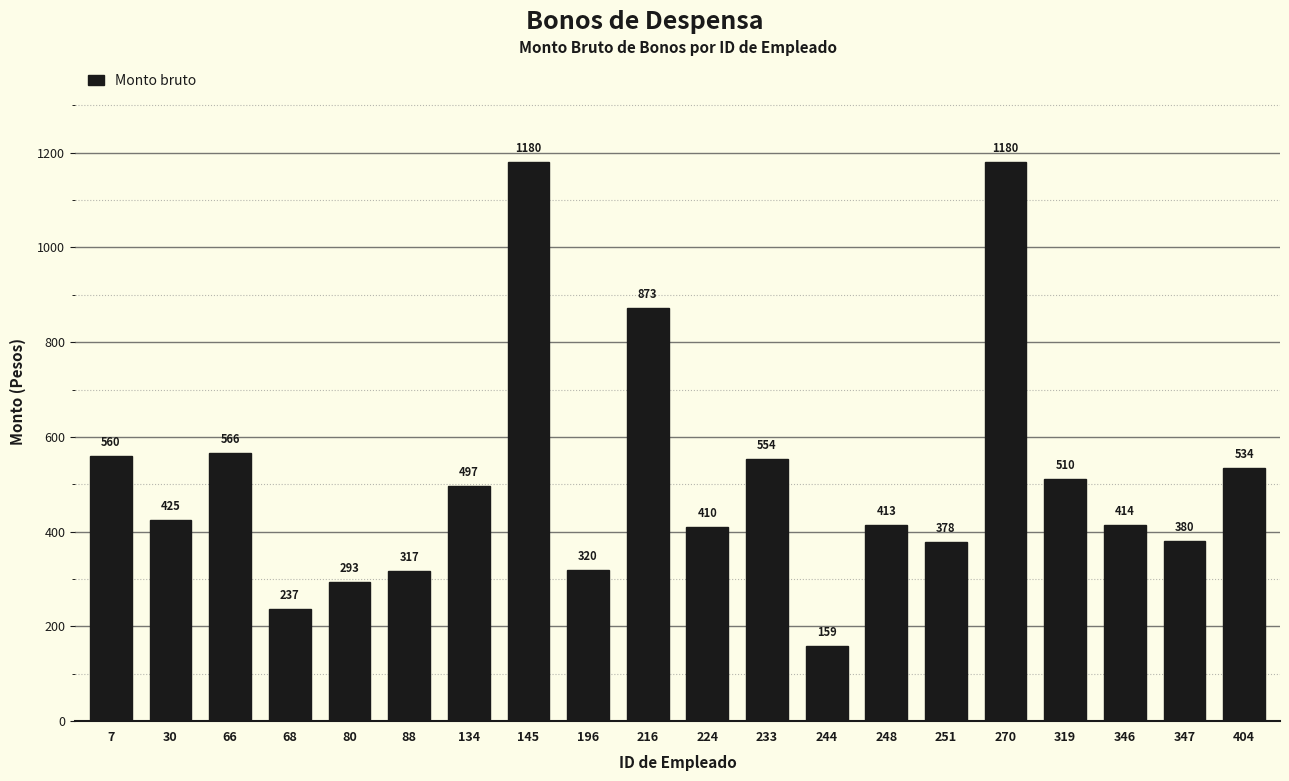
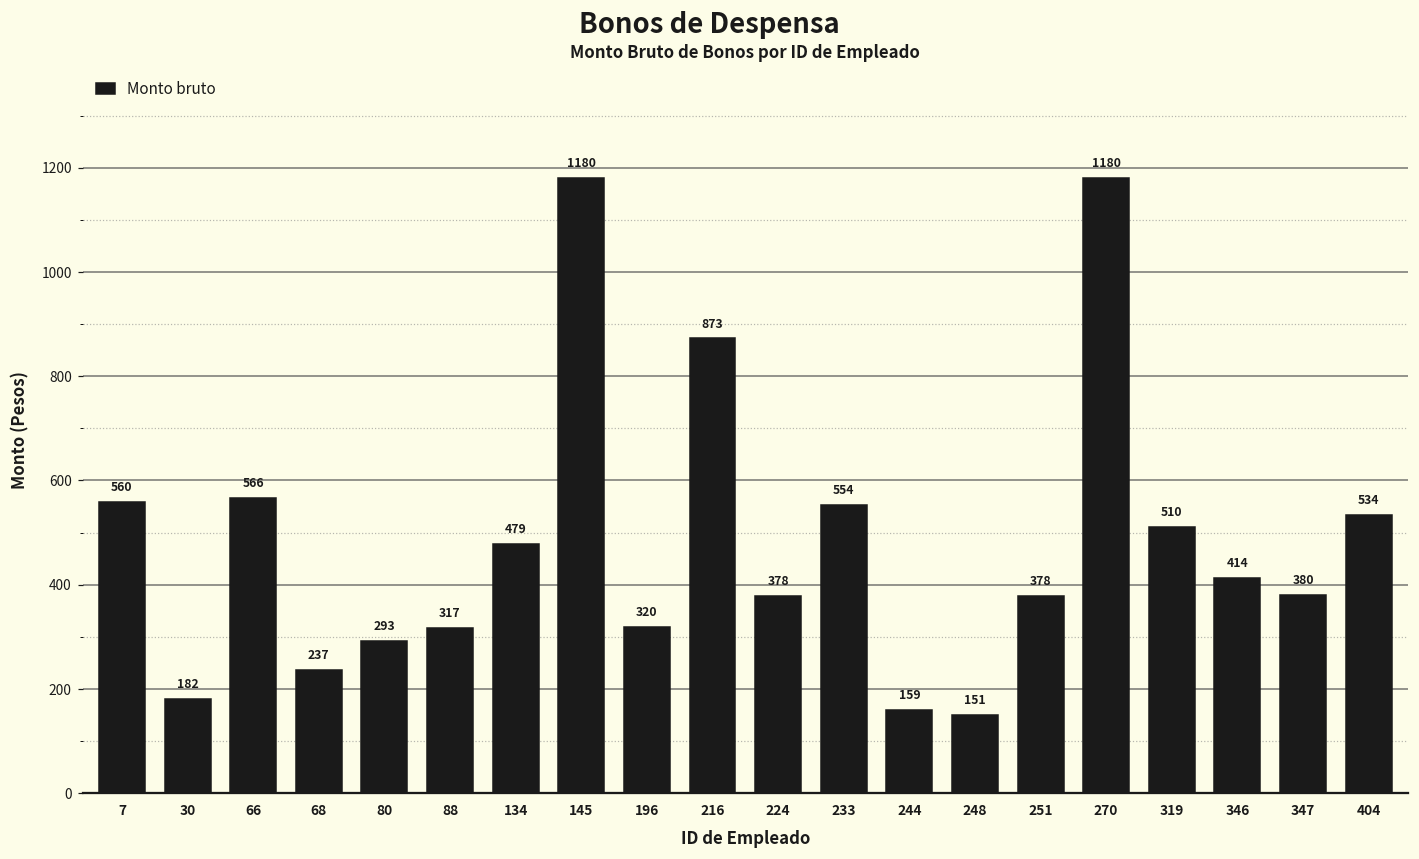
  {
    "7": 560,
-   "30": 425,
+   "30": 182,
    "66": 566,
    "68": 237,
    "80": 293,
    "88": 317,
-   "134": 497,
+   "134": 479,
    "145": 1180,
    "196": 320,
    "216": 873,
-   "224": 410,
+   "224": 378,
    "233": 554,
    "244": 159,
-   "248": 413,
+   "248": 151,
    "251": 378,
    "270": 1180,
    "319": 510,
    "346": 414,
    "347": 380,
    "404": 534
  }
